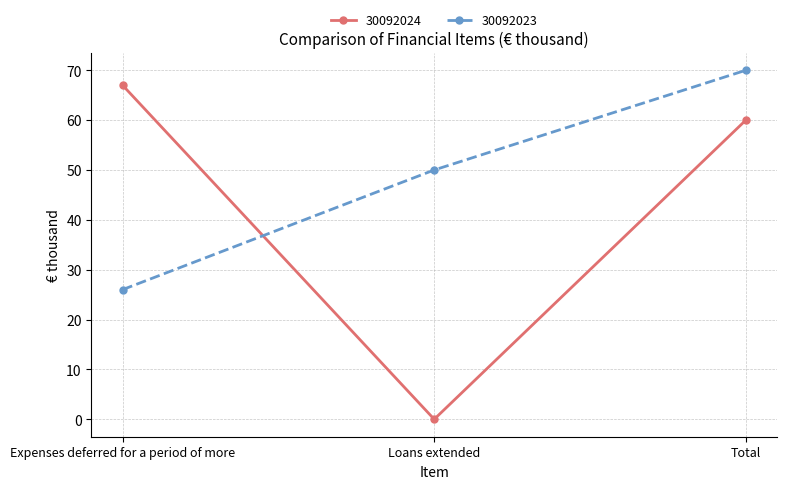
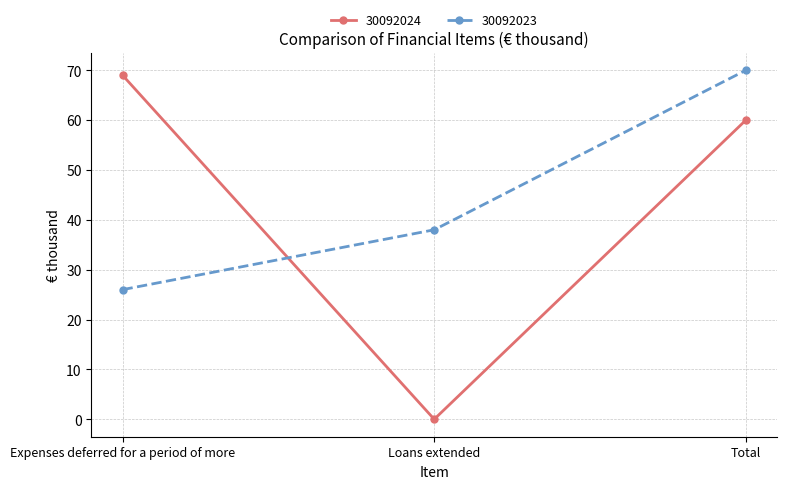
  {
    "30092024": {
-     "Expenses deferred for a period of more": 67,
+     "Expenses deferred for a period of more": 69,
      "Loans extended": 0,
      "Total": 60
    },
    "30092023": {
      "Expenses deferred for a period of more": 26,
-     "Loans extended": 50,
+     "Loans extended": 38,
      "Total": 70
    }
  }
